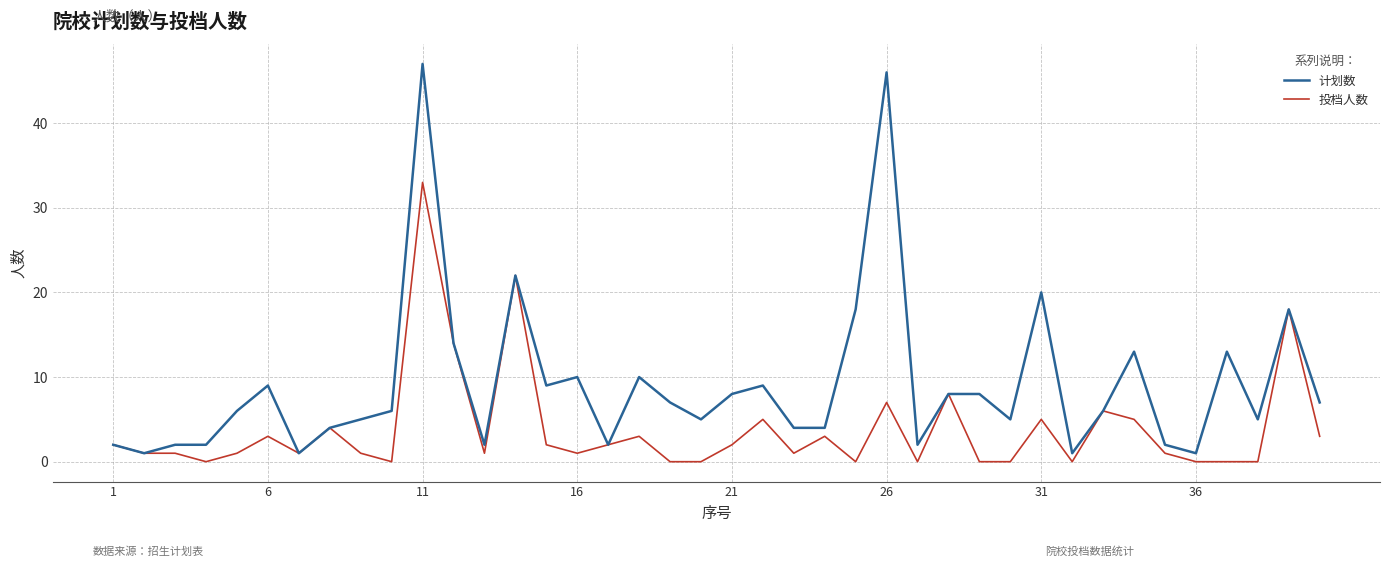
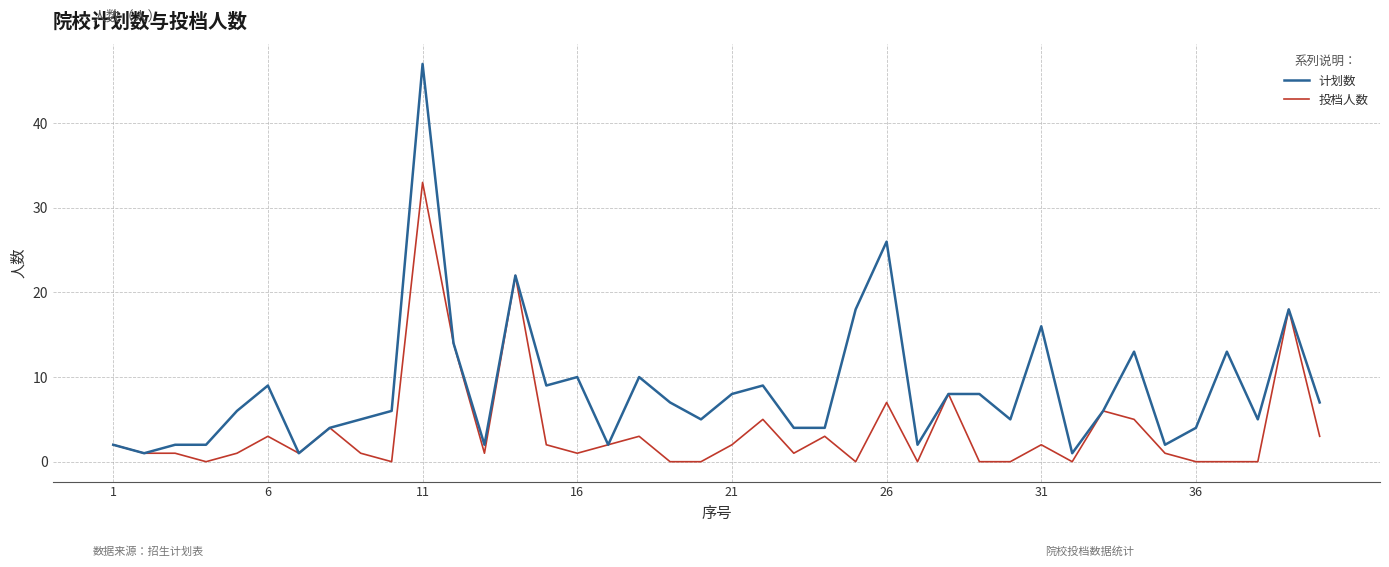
  {
    "计划数": {
      "6": 9,
      "11": 47,
      "16": 10,
      "21": 8,
-     "26": 46,
-     "31": 20,
-     "36": 1
+     "26": 26,
+     "31": 16,
+     "36": 4
    },
    "投档人数": {
      "6": 3,
      "11": 33,
      "16": 1,
      "21": 2,
      "26": 7,
-     "31": 5,
+     "31": 2,
      "36": 0
    }
  }
